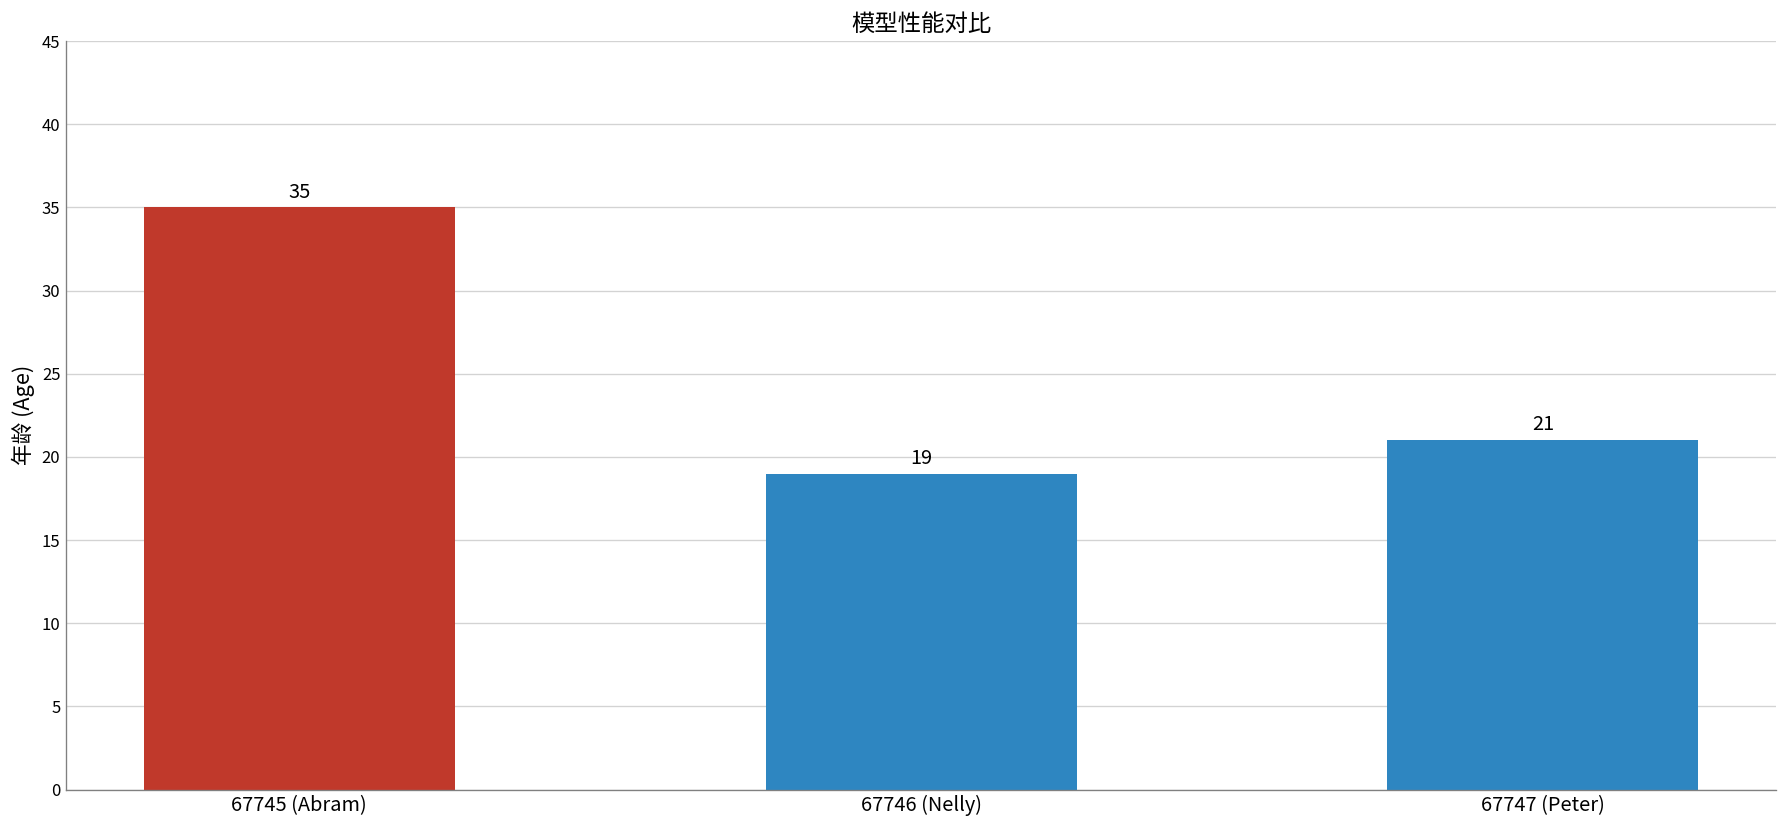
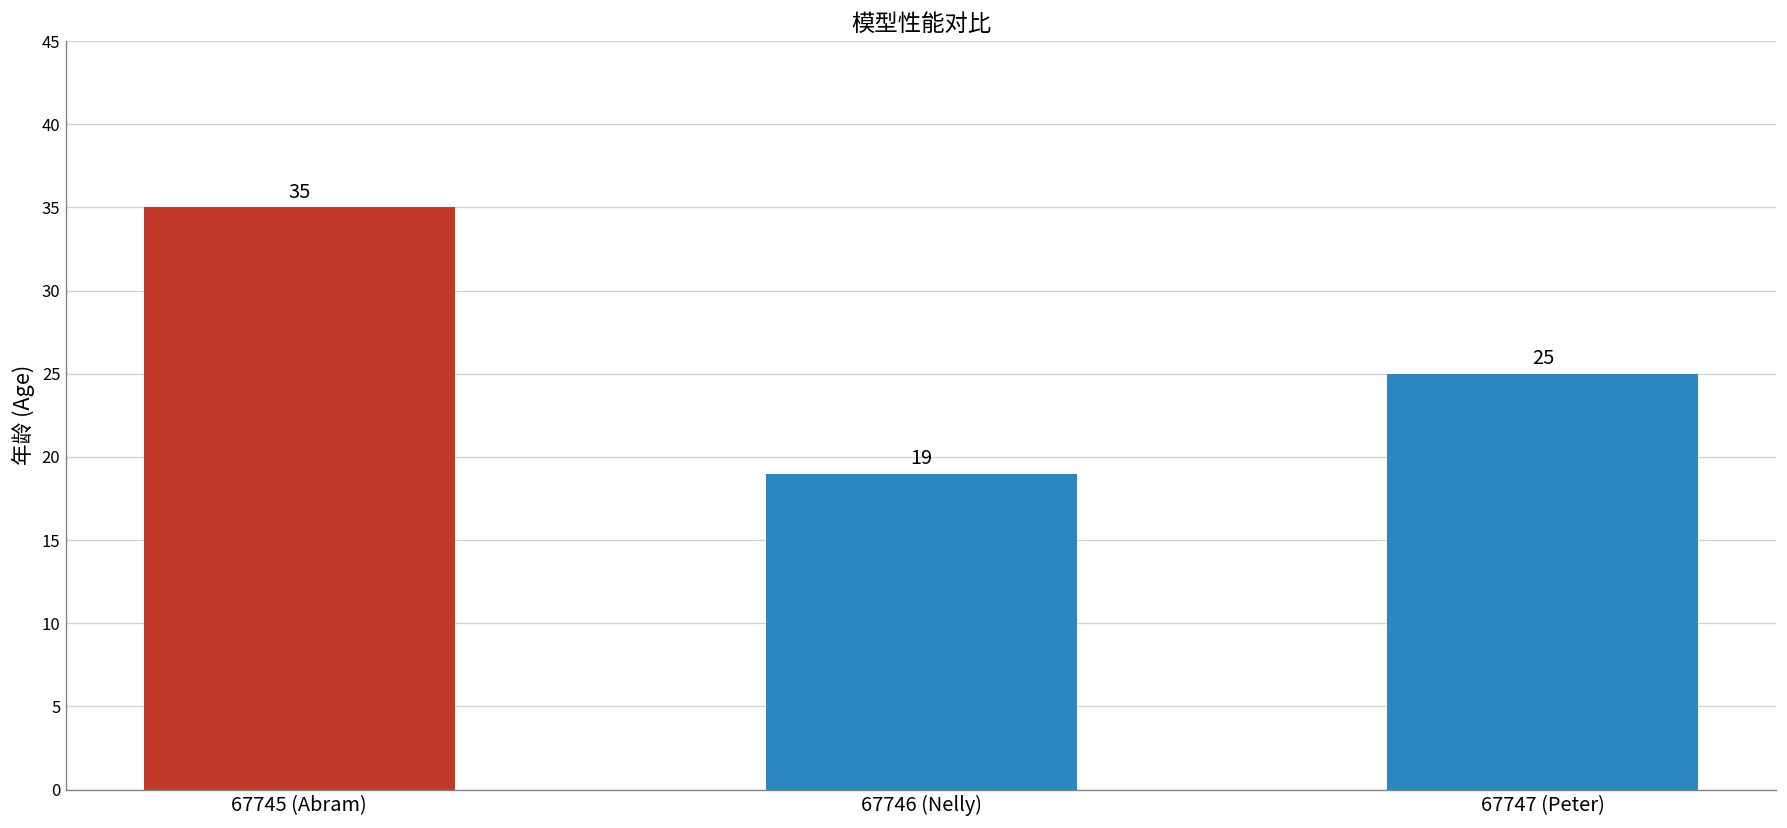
  {
    "67745 (Abram)": 35,
    "67746 (Nelly)": 19,
-   "67747 (Peter)": 21
+   "67747 (Peter)": 25
  }
